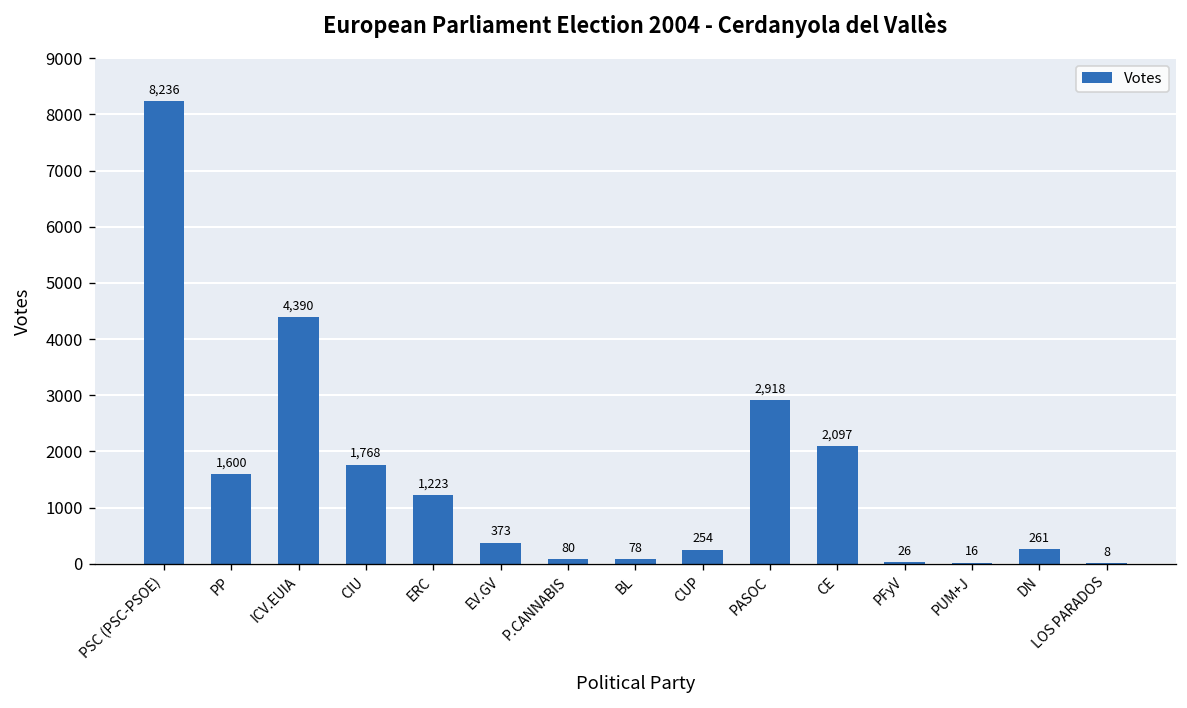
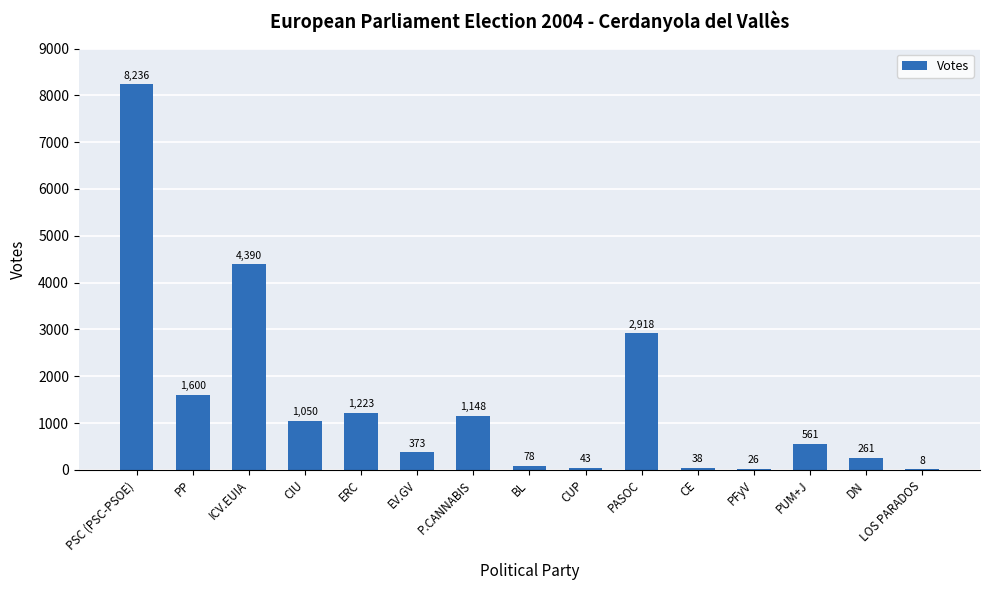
  {
    "PSC (PSC-PSOE)": "8,236",
    "PP": "1,600",
    "ICV.EUIA": "4,390",
-   "CIU": "1,768",
+   "CIU": "1,050",
    "ERC": "1,223",
    "EV.GV": "373",
-   "P.CANNABIS": "80",
+   "P.CANNABIS": "1,148",
    "BL": "78",
-   "CUP": "254",
+   "CUP": "43",
    "PASOC": "2,918",
-   "CE": "2,097",
+   "CE": "38",
    "PFyV": "26",
-   "PUM+J": "16",
+   "PUM+J": "561",
    "DN": "261",
    "LOS PARADOS": "8"
  }
